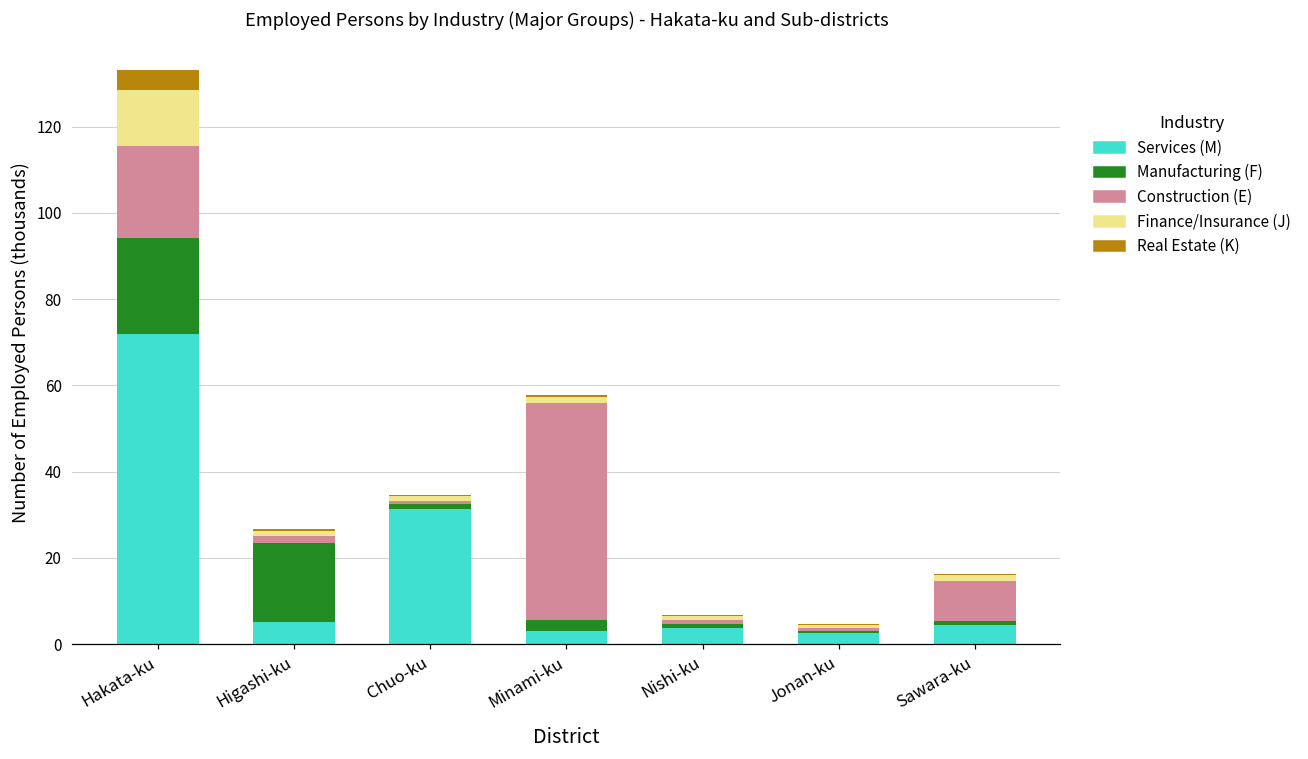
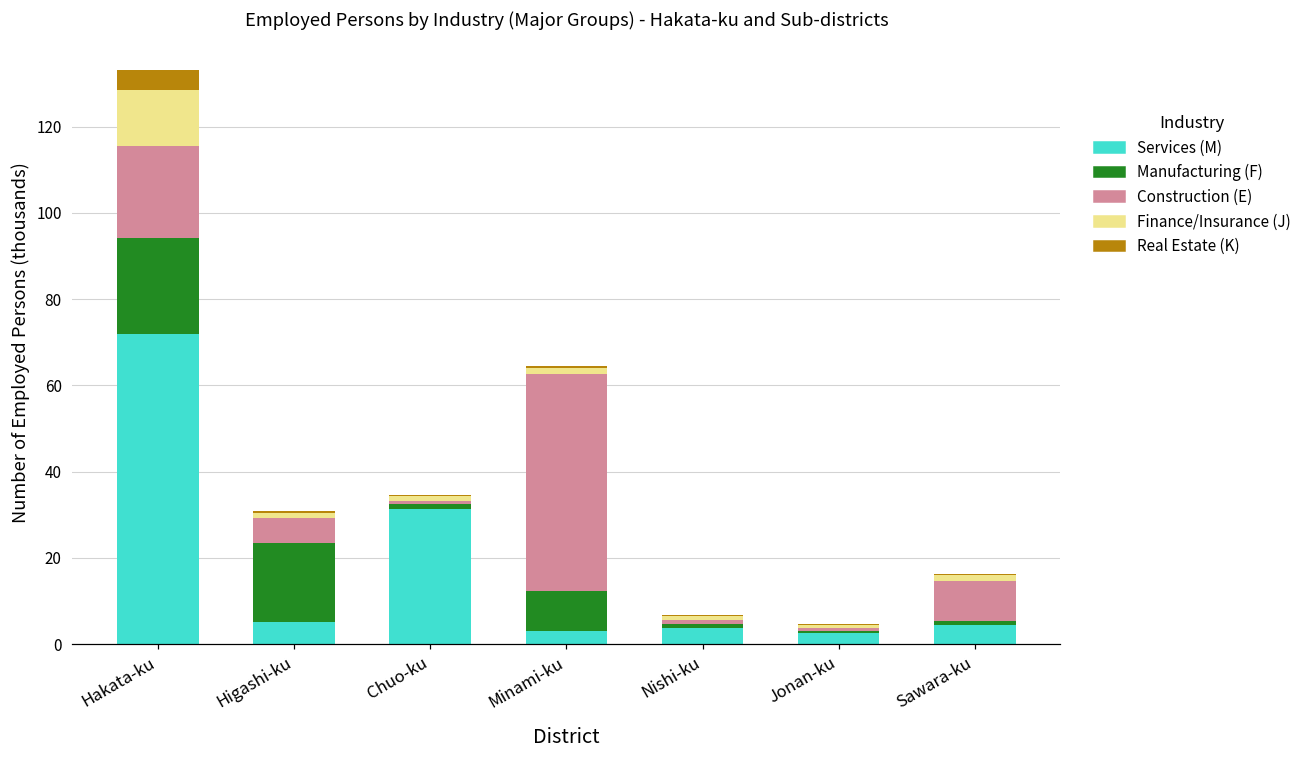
  {
    "Services (M)": {
      "Hakata-ku": 72,
      "Higashi-ku": 5,
      "Chuo-ku": 31,
      "Minami-ku": 3,
      "Nishi-ku": 4,
      "Jonan-ku": 3,
      "Sawara-ku": 4
    },
    "Manufacturing (F)": {
      "Hakata-ku": 22,
      "Higashi-ku": 18,
      "Chuo-ku": 1,
-     "Minami-ku": 3,
+     "Minami-ku": 9,
      "Nishi-ku": 1,
      "Sawara-ku": 1
    },
    "Construction (E)": {
      "Hakata-ku": 21,
-     "Higashi-ku": 2,
+     "Higashi-ku": 6,
      "Chuo-ku": 1,
      "Minami-ku": 50,
      "Nishi-ku": 1,
      "Jonan-ku": 1,
      "Sawara-ku": 9
    },
    "Finance/Insurance (J)": {
      "Hakata-ku": 13,
      "Higashi-ku": 1,
      "Chuo-ku": 1,
      "Minami-ku": 1,
      "Nishi-ku": 1,
      "Sawara-ku": 1
    },
    "Real Estate (K)": {
      "Hakata-ku": 5
    }
  }
